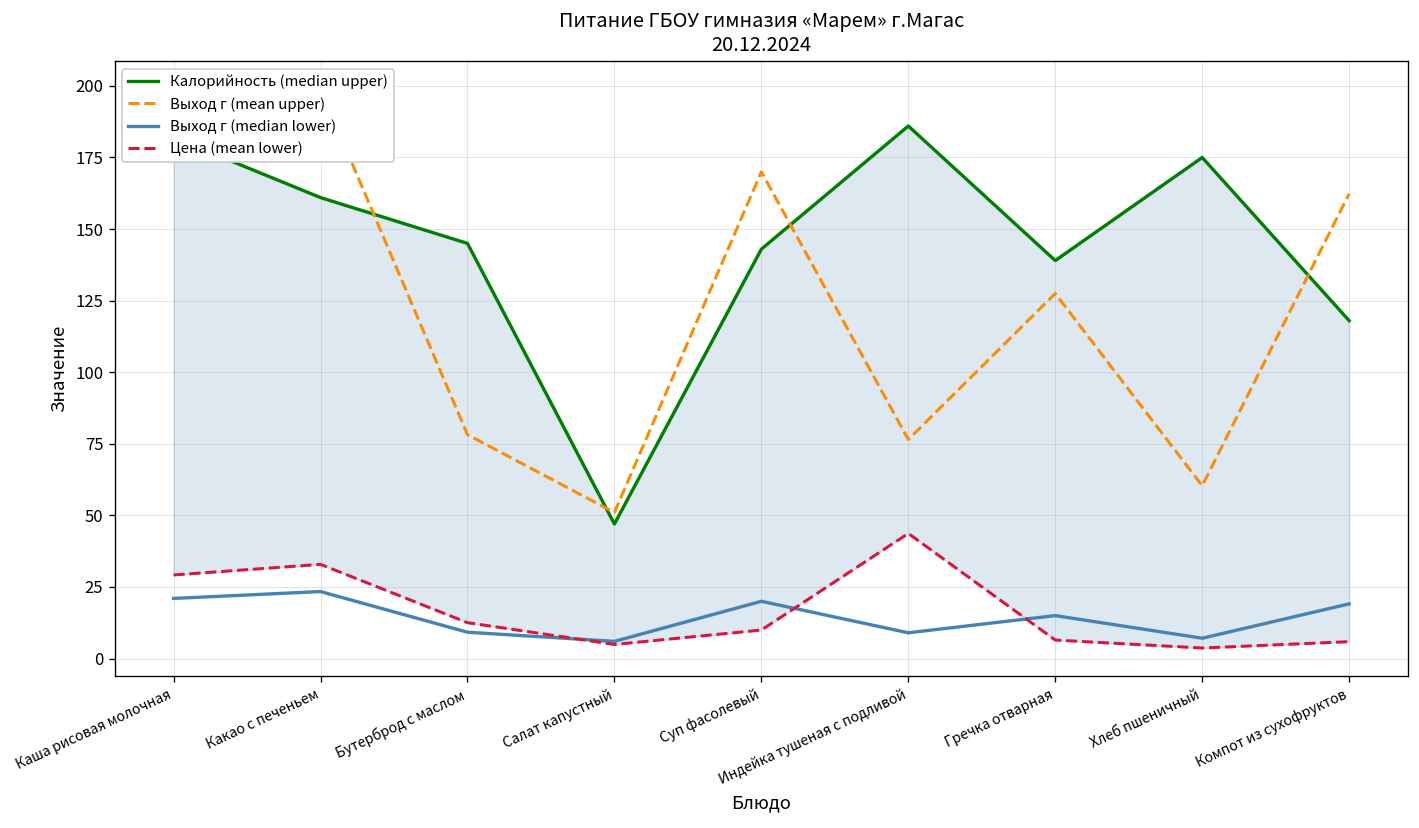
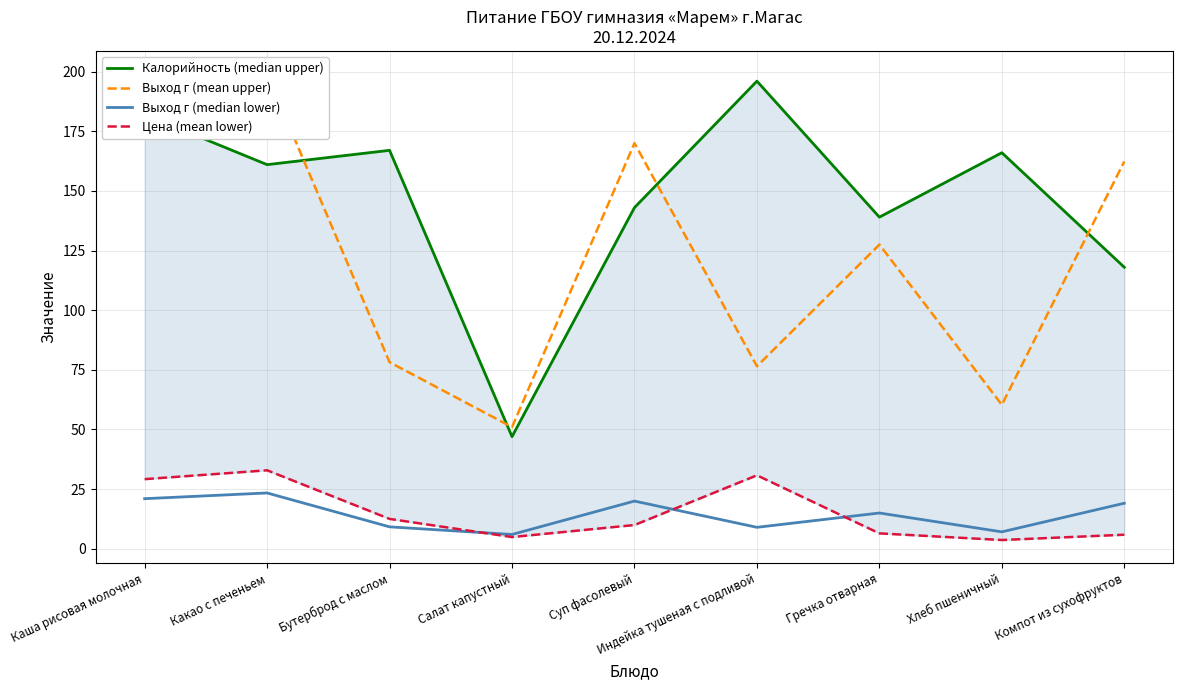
  {
    "Калорийность (median upper)": {
      "Какао с печеньем": 161,
-     "Бутерброд с маслом": 145,
+     "Бутерброд с маслом": 167,
      "Салат капустный": 47,
      "Суп фасолевый": 143,
-     "Индейка тушеная с подливой": 186,
+     "Индейка тушеная с подливой": 196,
      "Гречка отварная": 139,
-     "Хлеб пшеничный": 175,
+     "Хлеб пшеничный": 166,
      "Компот из сухофруктов": 118
    },
    "Выход г (mean upper)": {
      "Бутерброд с маслом": 78,
      "Салат капустный": 51,
      "Суп фасолевый": 170,
      "Индейка тушеная с подливой": 77,
      "Гречка отварная": 128,
      "Хлеб пшеничный": 60,
      "Компот из сухофруктов": 162
    },
    "Выход г (median lower)": {
      "Каша рисовая молочная": 21,
      "Какао с печеньем": 23,
      "Бутерброд с маслом": 9,
      "Салат капустный": 6,
      "Суп фасолевый": 20,
      "Индейка тушеная с подливой": 9,
      "Гречка отварная": 15,
      "Хлеб пшеничный": 7,
      "Компот из сухофруктов": 19
    },
    "Цена (mean lower)": {
      "Каша рисовая молочная": 29,
      "Какао с печеньем": 33,
      "Бутерброд с маслом": 13,
      "Салат капустный": 5,
      "Суп фасолевый": 10,
-     "Индейка тушеная с подливой": 44,
+     "Индейка тушеная с подливой": 31,
      "Гречка отварная": 6,
      "Хлеб пшеничный": 4,
      "Компот из сухофруктов": 6
    }
  }
